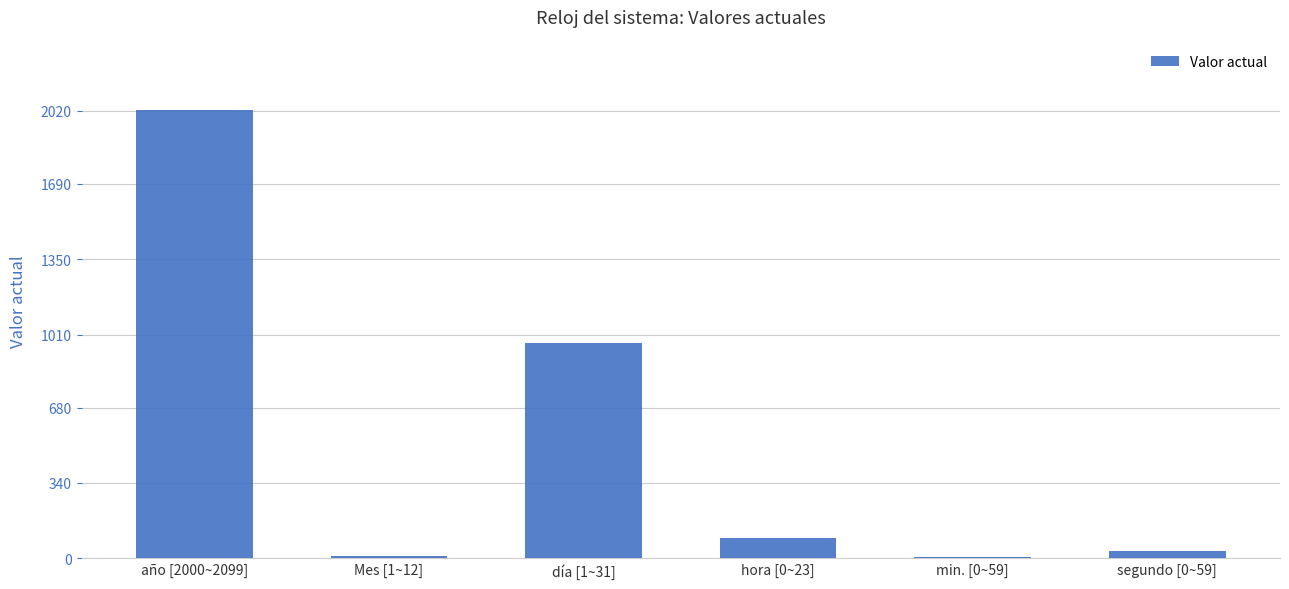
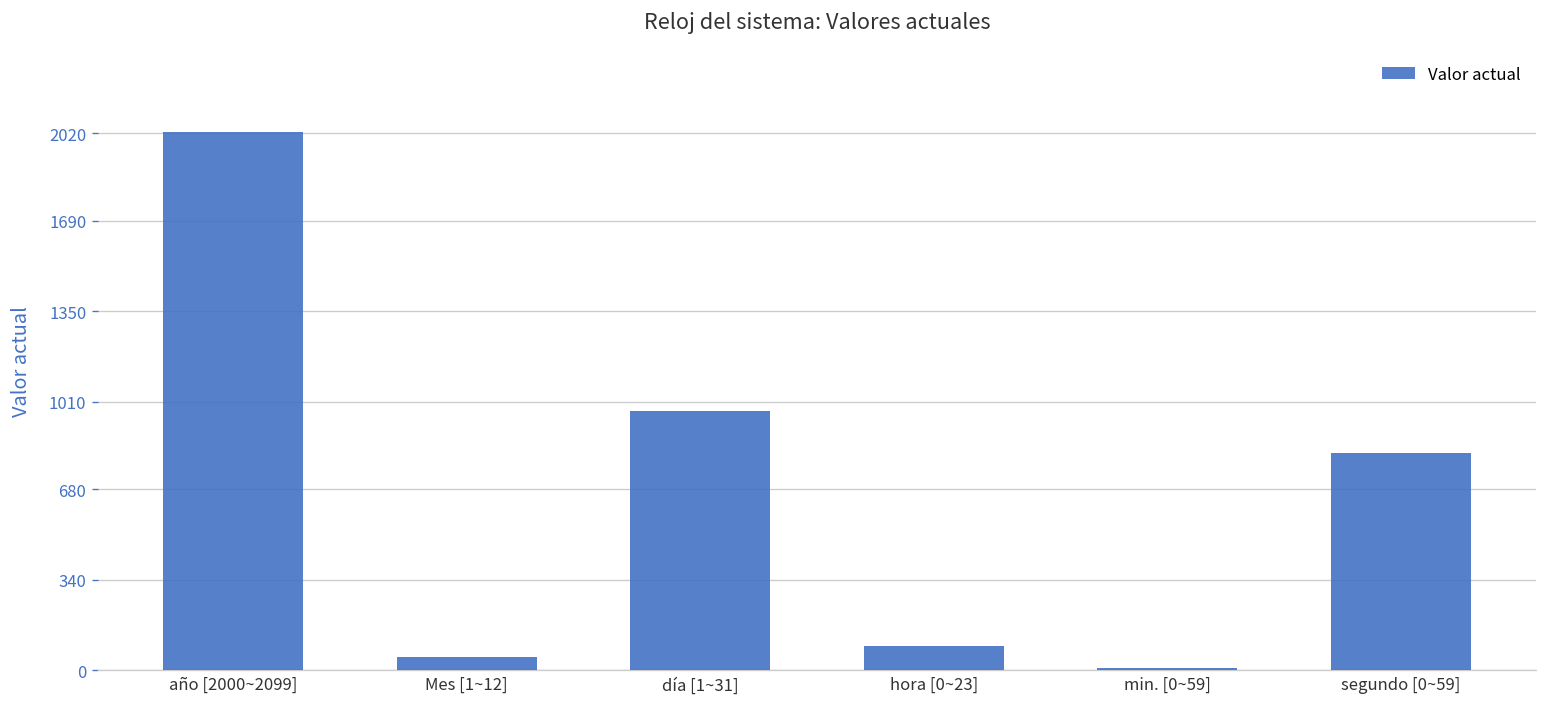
  {
    "año [2000~2099]": 2030,
-   "Mes [1~12]": 10,
+   "Mes [1~12]": 50,
    "día [1~31]": 970,
    "hora [0~23]": 90,
-   "segundo [0~59]": 30
+   "segundo [0~59]": 820
  }
